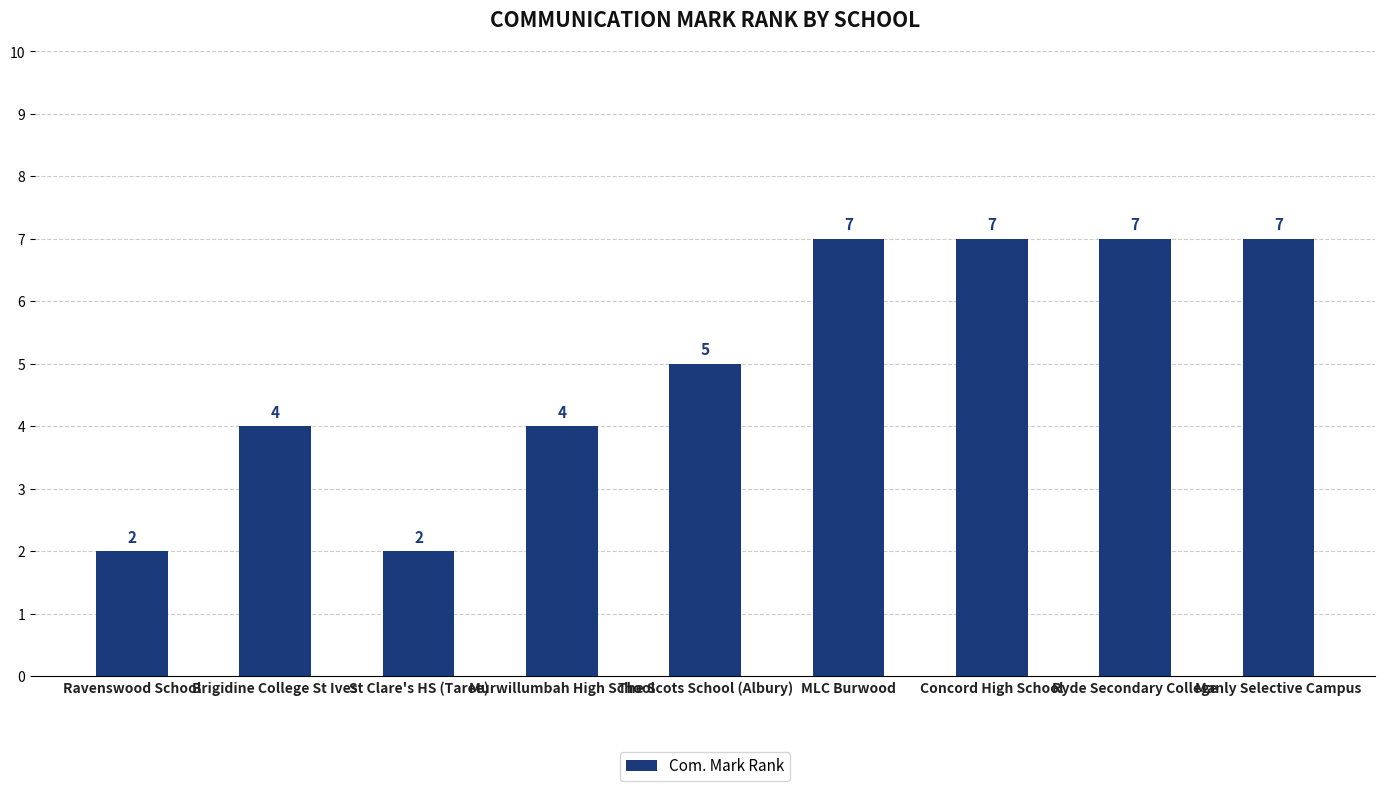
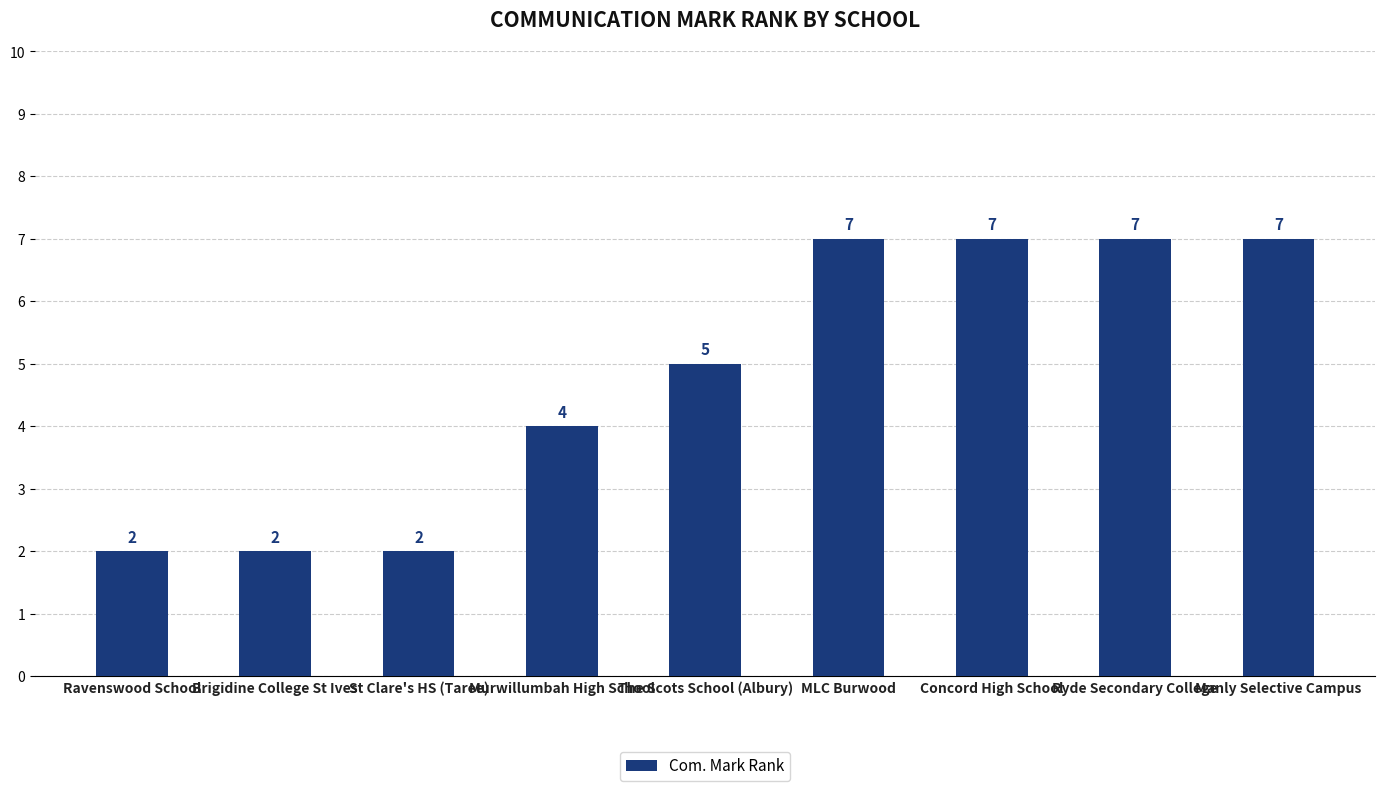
  {
    "Ravenswood School": 2,
-   "Brigidine College St Ives": 4,
+   "Brigidine College St Ives": 2,
    "St Clare's HS (Taree)": 2,
    "MLC Burwood": 7,
    "Concord High School": 7,
    "Ryde Secondary College": 7,
    "Manly Selective Campus": 7
  }
